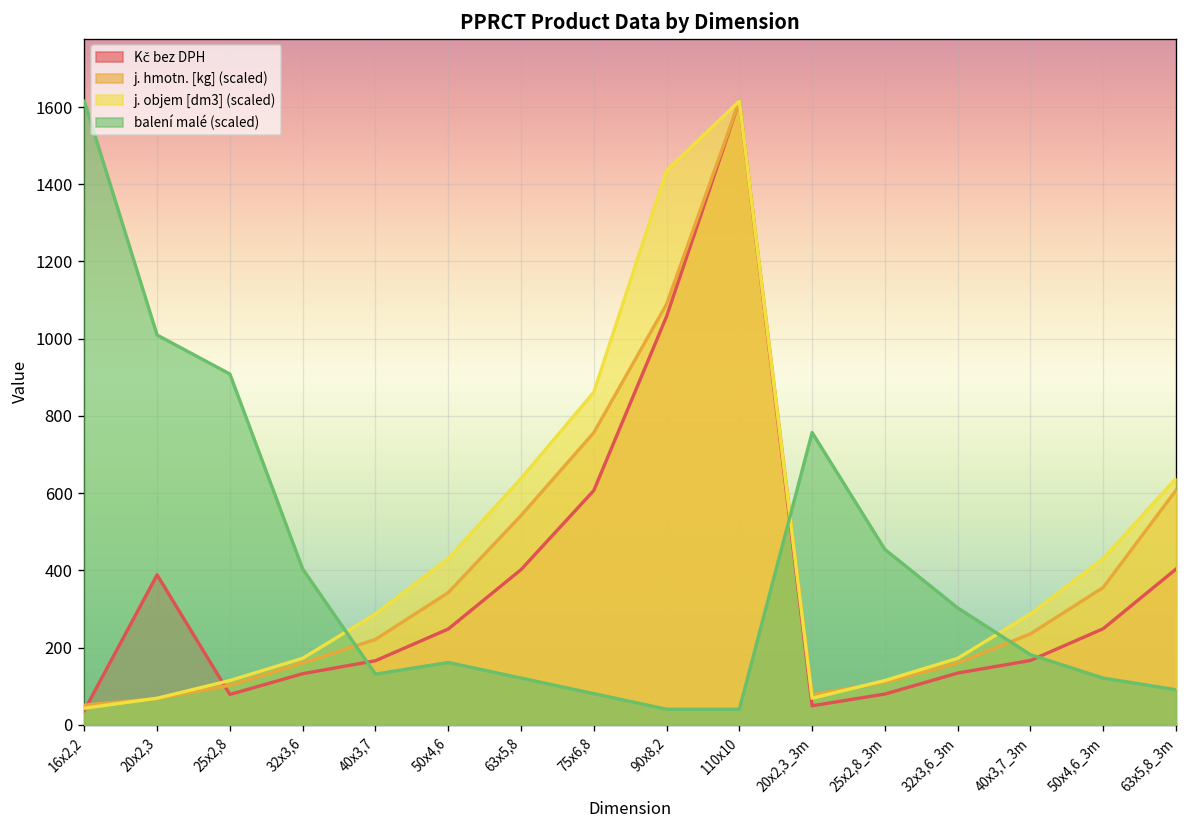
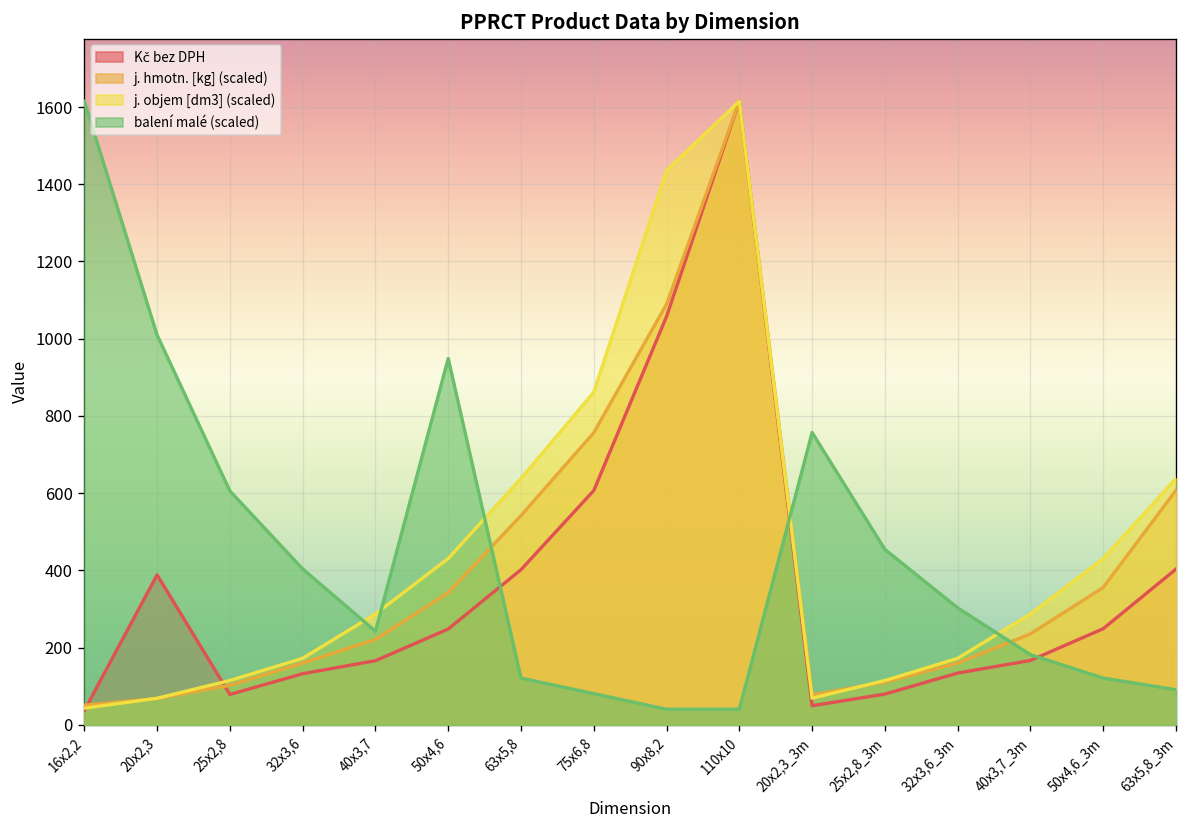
  {
    "Kč bez DPH": {
      "20x2,3": 390,
      "25x2,8": 80,
      "32x3,6": 130,
      "40x3,7": 170,
      "50x4,6": 250,
      "63x5,8": 400,
      "75x6,8": 610,
      "90x8,2": 1060,
      "20x2,3_3m": 50,
      "25x2,8_3m": 80,
      "32x3,6_3m": 130,
      "40x3,7_3m": 170,
      "50x4,6_3m": 250,
      "63x5,8_3m": 400
    },
    "balení malé (scaled)": {
      "16x2,2": 1620,
      "20x2,3": 1010,
-     "25x2,8": 910,
+     "25x2,8": 610,
      "32x3,6": 400,
-     "40x3,7": 130,
-     "50x4,6": 160,
+     "40x3,7": 240,
+     "50x4,6": 950,
      "63x5,8": 120,
      "75x6,8": 80,
      "90x8,2": 40,
      "110x10": 40,
      "20x2,3_3m": 760,
      "25x2,8_3m": 450,
      "32x3,6_3m": 300,
      "40x3,7_3m": 180,
      "50x4,6_3m": 120,
      "63x5,8_3m": 90
    }
  }
